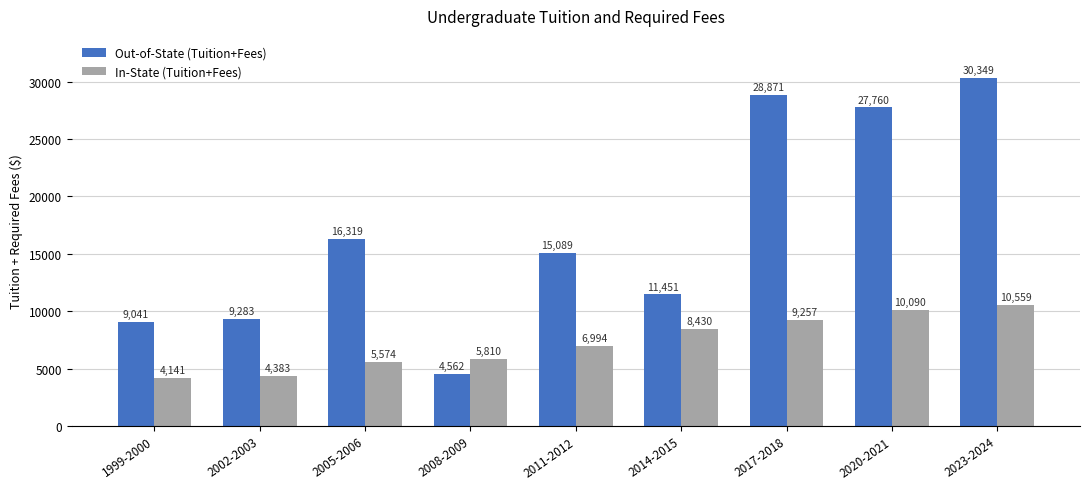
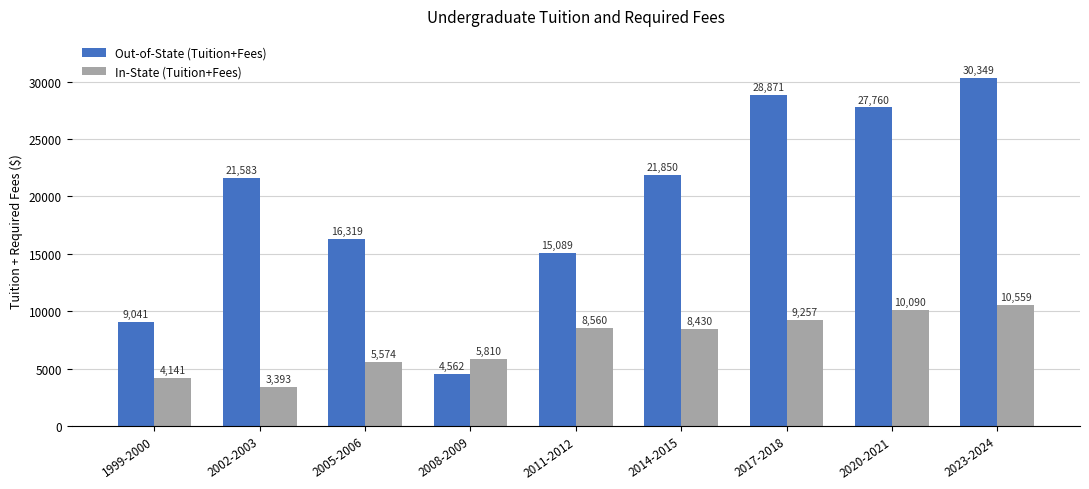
  {
    "Out-of-State (Tuition+Fees)": {
      "1999-2000": "9,041",
-     "2002-2003": "9,283",
+     "2002-2003": "21,583",
      "2005-2006": "16,319",
      "2008-2009": "4,562",
      "2011-2012": "15,089",
-     "2014-2015": "11,451",
+     "2014-2015": "21,850",
      "2017-2018": "28,871"
    },
    "In-State (Tuition+Fees)": {
      "1999-2000": "4,141",
-     "2002-2003": "4,383",
+     "2002-2003": "3,393",
      "2005-2006": "5,574",
      "2008-2009": "5,810",
-     "2011-2012": "6,994",
+     "2011-2012": "8,560",
      "2014-2015": "8,430",
      "2017-2018": "9,257"
    }
  }
